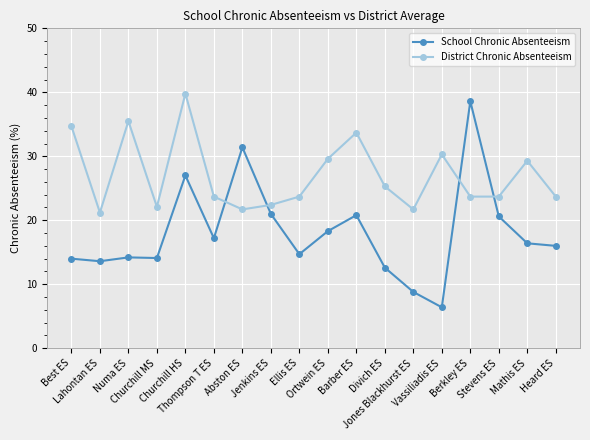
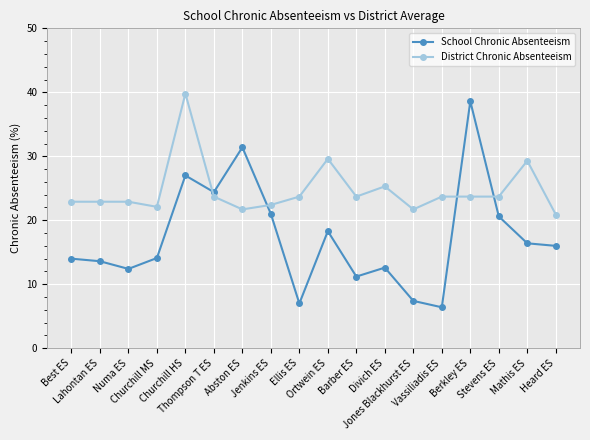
  {
    "School Chronic Absenteeism": {
      "Best ES": 14,
      "Lahontan ES": 14,
-     "Numa ES": 14,
+     "Numa ES": 12,
      "Churchill MS": 14,
      "Churchill HS": 27,
-     "Thompson T ES": 17,
+     "Thompson T ES": 24,
      "Abston ES": 31,
      "Jenkins ES": 21,
-     "Ellis ES": 15,
+     "Ellis ES": 7,
      "Ortwein ES": 18,
-     "Barber ES": 21,
+     "Barber ES": 11,
      "Divich ES": 13,
-     "Jones Blackhurst ES": 9,
+     "Jones Blackhurst ES": 7,
      "Vassiliadis ES": 6,
      "Berkley ES": 39,
      "Stevens ES": 21,
      "Mathis ES": 16,
      "Heard ES": 16
    },
    "District Chronic Absenteeism": {
-     "Best ES": 35,
-     "Lahontan ES": 21,
-     "Numa ES": 36,
+     "Best ES": 23,
+     "Lahontan ES": 23,
+     "Numa ES": 23,
      "Churchill MS": 22,
      "Churchill HS": 40,
      "Thompson T ES": 24,
      "Abston ES": 22,
      "Jenkins ES": 22,
      "Ellis ES": 24,
      "Ortwein ES": 30,
-     "Barber ES": 34,
+     "Barber ES": 24,
      "Divich ES": 25,
      "Jones Blackhurst ES": 22,
-     "Vassiliadis ES": 30,
+     "Vassiliadis ES": 24,
      "Berkley ES": 24,
      "Stevens ES": 24,
      "Mathis ES": 29,
-     "Heard ES": 24
+     "Heard ES": 21
    }
  }
